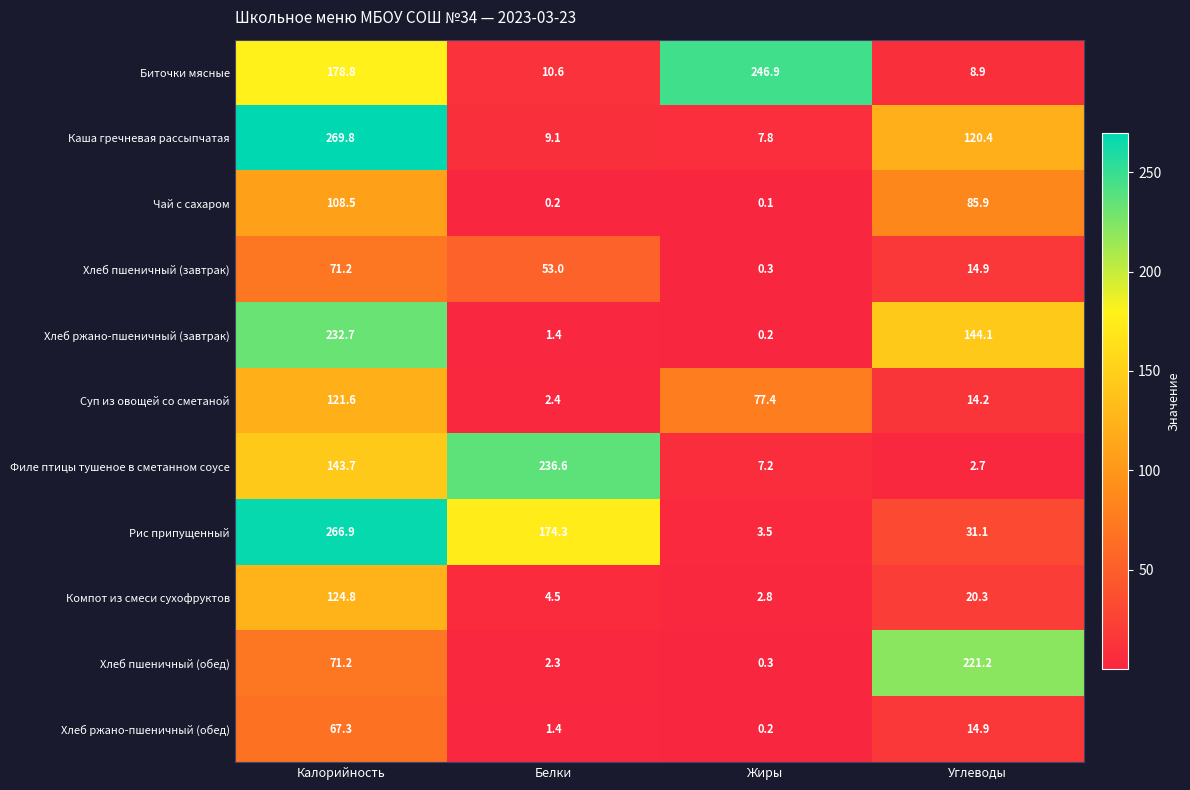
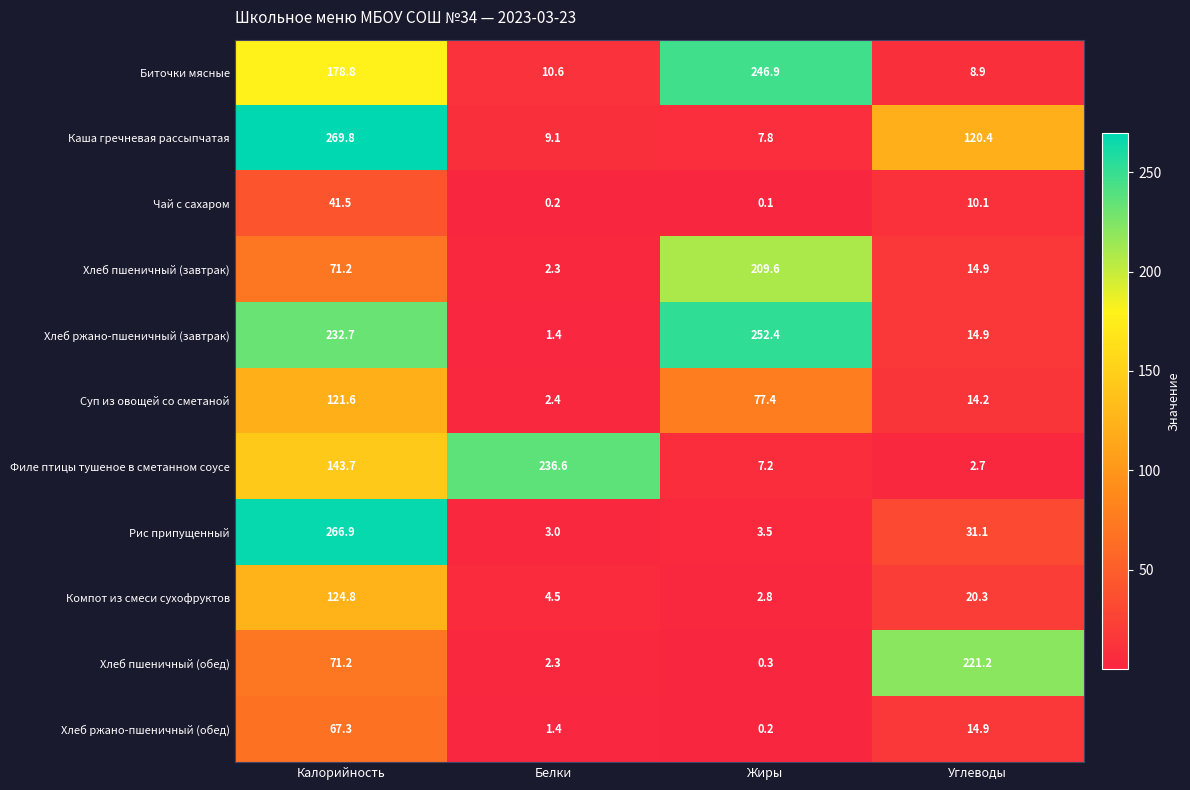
  {
    "Биточки мясные": {
      "Калорийность": 178.8,
      "Белки": 10.6,
      "Жиры": 246.9,
      "Углеводы": 8.9
    },
    "Каша гречневая рассыпчатая": {
      "Калорийность": 269.8,
      "Белки": 9.1,
      "Жиры": 7.8,
      "Углеводы": 120.4
    },
    "Чай с сахаром": {
-     "Калорийность": 108.5,
+     "Калорийность": 41.5,
      "Белки": 0.2,
      "Жиры": 0.1,
-     "Углеводы": 85.9
+     "Углеводы": 10.1
    },
    "Хлеб пшеничный (завтрак)": {
      "Калорийность": 71.2,
-     "Белки": 53.0,
-     "Жиры": 0.3,
+     "Белки": 2.3,
+     "Жиры": 209.6,
      "Углеводы": 14.9
    },
    "Хлеб ржано-пшеничный (завтрак)": {
      "Калорийность": 232.7,
      "Белки": 1.4,
-     "Жиры": 0.2,
-     "Углеводы": 144.1
+     "Жиры": 252.4,
+     "Углеводы": 14.9
    },
    "Суп из овощей со сметаной": {
      "Калорийность": 121.6,
      "Белки": 2.4,
      "Жиры": 77.4,
      "Углеводы": 14.2
    },
    "Филе птицы тушеное в сметанном соусе": {
      "Калорийность": 143.7,
      "Белки": 236.6,
      "Жиры": 7.2,
      "Углеводы": 2.7
    },
    "Рис припущенный": {
      "Калорийность": 266.9,
-     "Белки": 174.3,
+     "Белки": 3.0,
      "Жиры": 3.5,
      "Углеводы": 31.1
    },
    "Компот из смеси сухофруктов": {
      "Калорийность": 124.8,
      "Белки": 4.5,
      "Жиры": 2.8,
      "Углеводы": 20.3
    },
    "Хлеб пшеничный (обед)": {
      "Калорийность": 71.2,
      "Белки": 2.3,
      "Жиры": 0.3,
      "Углеводы": 221.2
    },
    "Хлеб ржано-пшеничный (обед)": {
      "Калорийность": 67.3,
      "Белки": 1.4,
      "Жиры": 0.2,
      "Углеводы": 14.9
    }
  }
